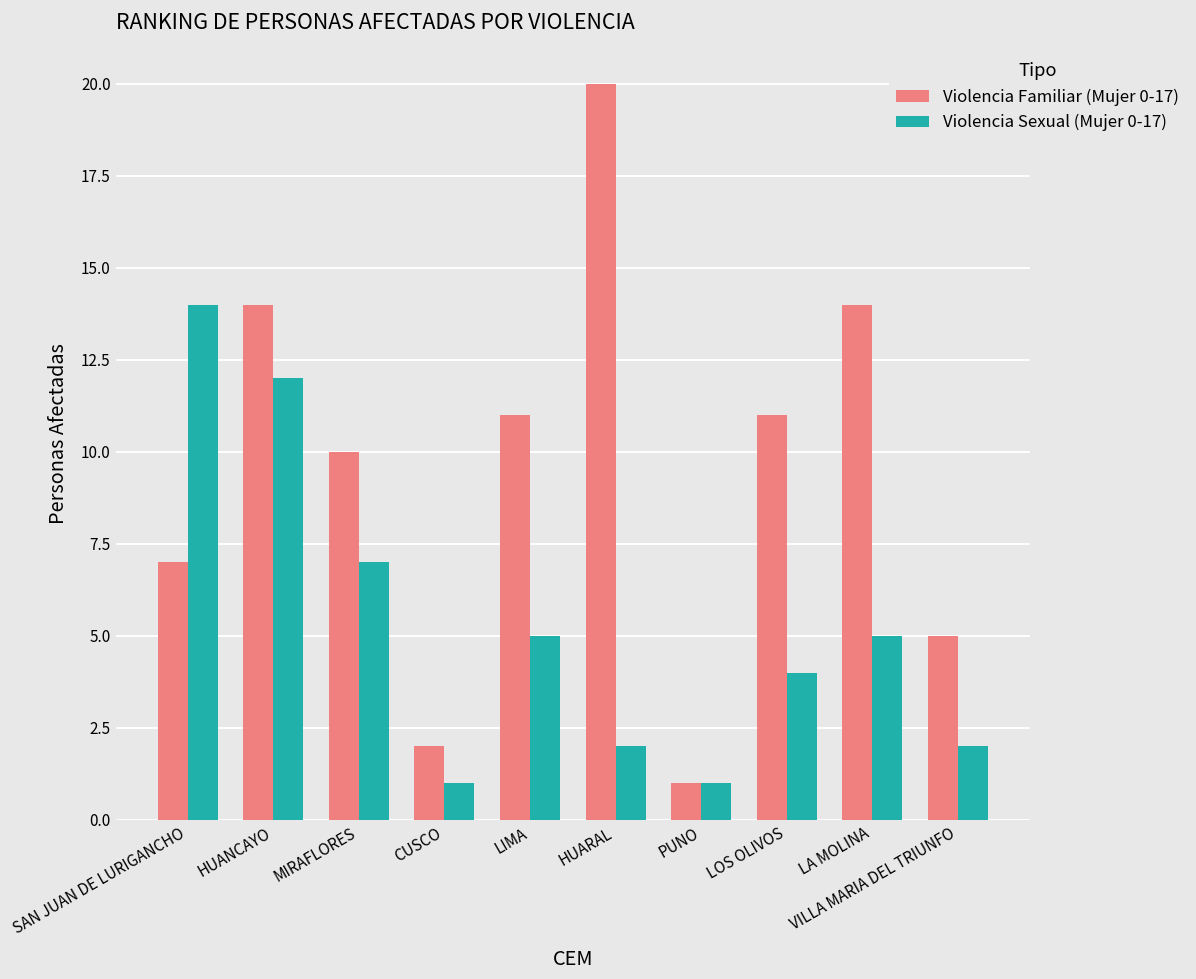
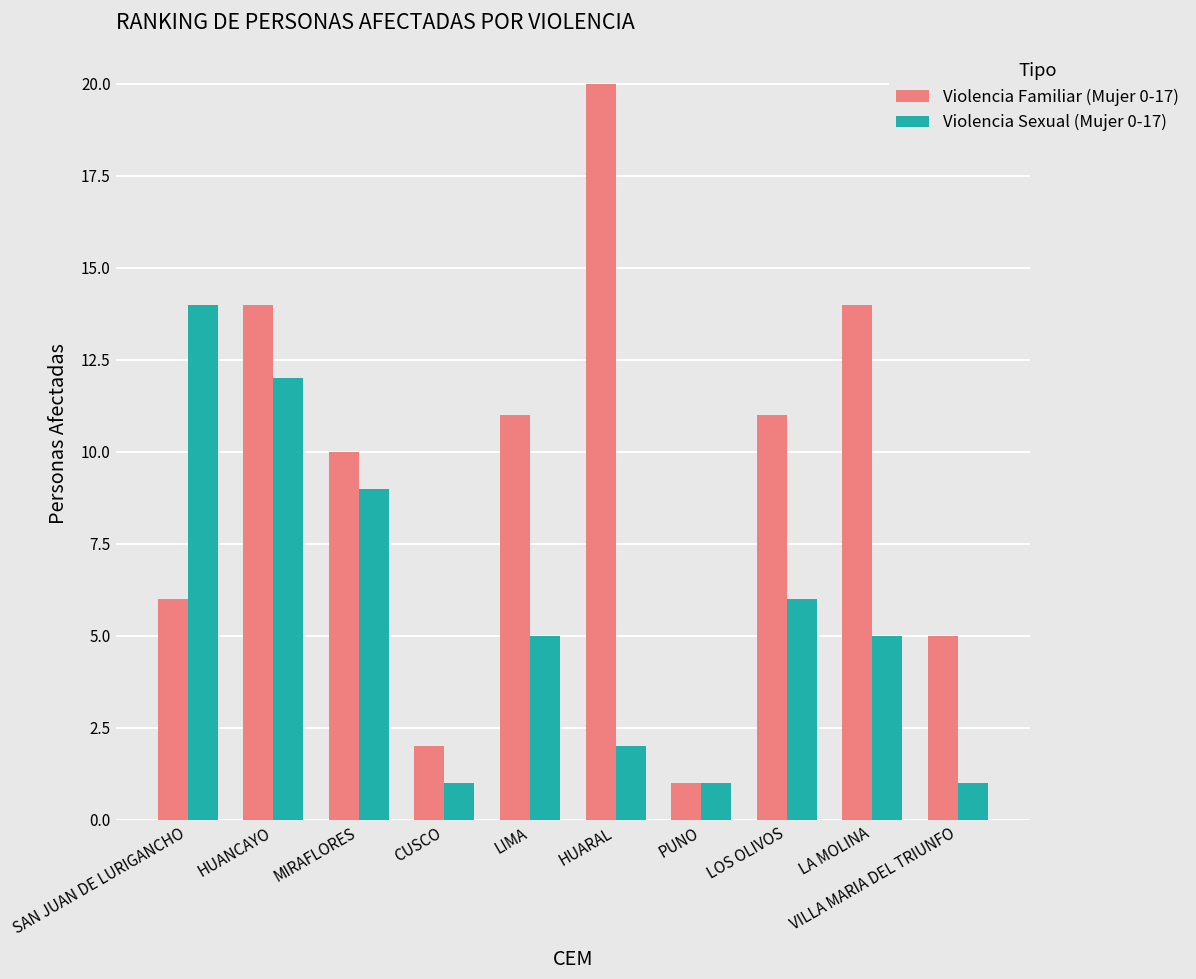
  {
    "Violencia Familiar (Mujer 0-17)": {
-     "SAN JUAN DE LURIGANCHO": 7,
+     "SAN JUAN DE LURIGANCHO": 6,
      "HUANCAYO": 14,
      "MIRAFLORES": 10,
      "CUSCO": 2,
      "LIMA": 11,
      "HUARAL": 20,
      "PUNO": 1,
      "LOS OLIVOS": 11,
      "LA MOLINA": 14,
      "VILLA MARIA DEL TRIUNFO": 5
    },
    "Violencia Sexual (Mujer 0-17)": {
      "SAN JUAN DE LURIGANCHO": 14,
      "HUANCAYO": 12,
-     "MIRAFLORES": 7,
+     "MIRAFLORES": 9,
      "CUSCO": 1,
      "LIMA": 5,
      "HUARAL": 2,
      "PUNO": 1,
-     "LOS OLIVOS": 4,
+     "LOS OLIVOS": 6,
      "LA MOLINA": 5,
-     "VILLA MARIA DEL TRIUNFO": 2
+     "VILLA MARIA DEL TRIUNFO": 1
    }
  }
